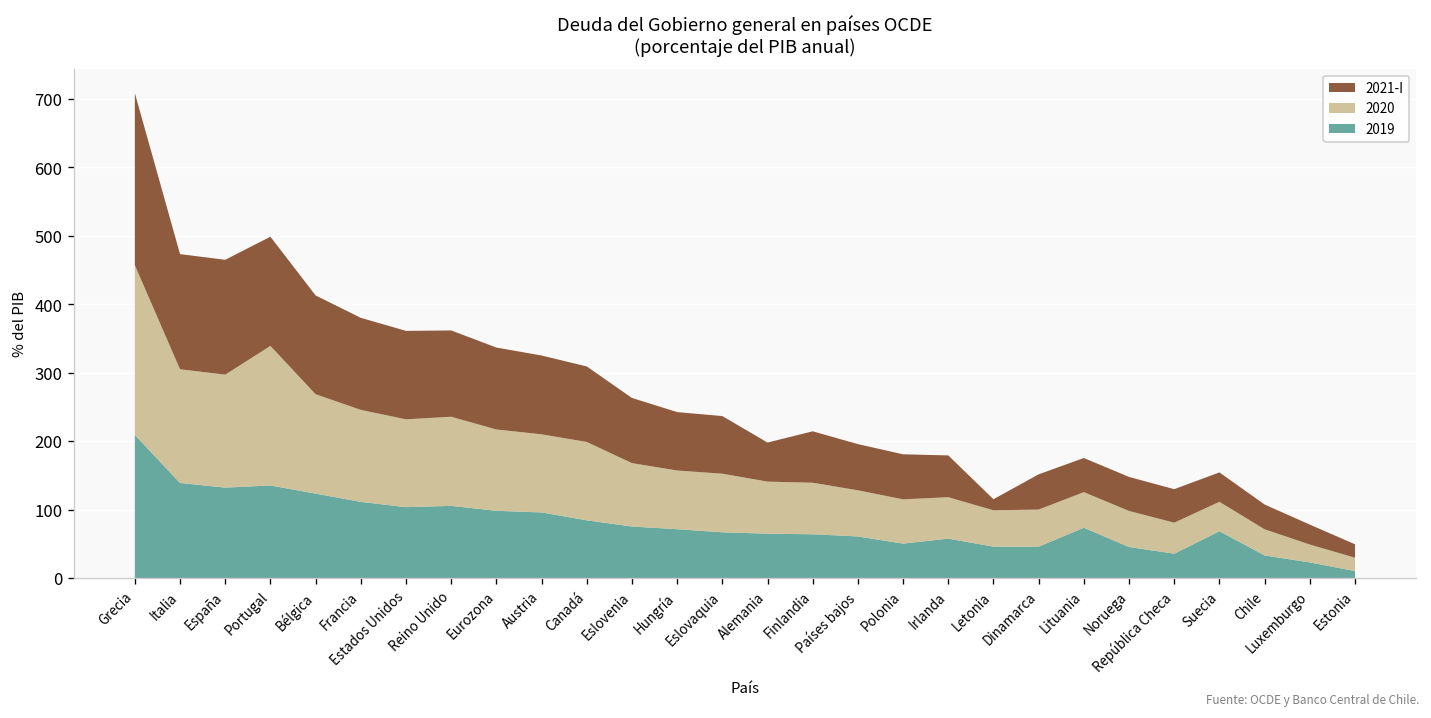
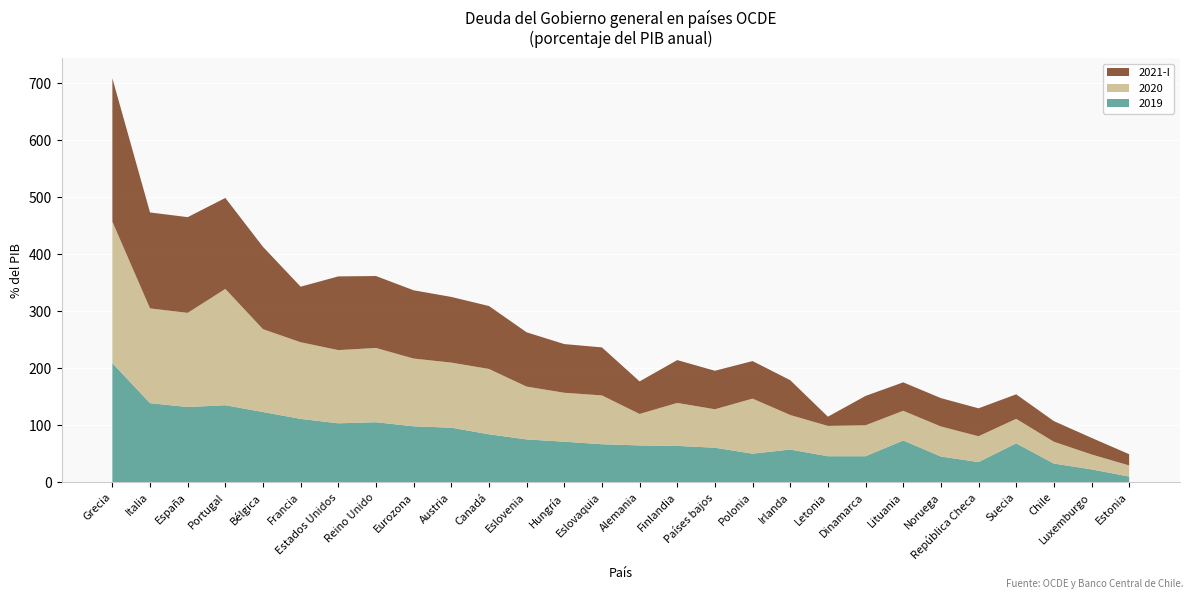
  {
    "2019": {
      "Grecia": 210,
      "Italia": 140,
      "España": 130,
      "Portugal": 140,
      "Bélgica": 120,
      "Francia": 110,
      "Estados Unidos": 100,
      "Reino Unido": 110,
      "Eurozona": 100,
      "Austria": 100,
      "Canadá": 80,
      "Eslovenia": 80,
      "Hungría": 70,
      "Eslovaquia": 70,
      "Alemania": 60,
      "Finlandia": 60,
      "Países bajos": 60,
      "Polonia": 50,
      "Irlanda": 60,
      "Letonia": 50,
      "Dinamarca": 50,
      "Lituania": 70,
      "Noruega": 50,
      "República Checa": 40,
      "Suecia": 70,
      "Chile": 30,
      "Luxemburgo": 20,
      "Estonia": 10
    },
    "2020": {
      "Grecia": 250,
      "Italia": 170,
      "España": 170,
      "Portugal": 200,
      "Bélgica": 150,
      "Francia": 130,
      "Estados Unidos": 130,
      "Reino Unido": 130,
      "Eurozona": 120,
      "Austria": 110,
      "Canadá": 110,
      "Eslovenia": 90,
      "Hungría": 90,
      "Eslovaquia": 90,
-     "Alemania": 80,
+     "Alemania": 60,
      "Finlandia": 80,
      "Países bajos": 70,
-     "Polonia": 60,
+     "Polonia": 100,
      "Irlanda": 60,
      "Letonia": 50,
      "Dinamarca": 50,
      "Lituania": 50,
      "Noruega": 50,
      "República Checa": 50,
      "Suecia": 40,
      "Chile": 40,
      "Luxemburgo": 30,
      "Estonia": 20
    },
    "2021-I": {
      "Grecia": 250,
      "Italia": 170,
      "España": 170,
      "Portugal": 160,
      "Bélgica": 140,
-     "Francia": 130,
+     "Francia": 100,
      "Estados Unidos": 130,
      "Reino Unido": 130,
      "Eurozona": 120,
      "Austria": 120,
      "Canadá": 110,
      "Eslovenia": 100,
      "Hungría": 90,
      "Eslovaquia": 80,
      "Alemania": 60,
      "Finlandia": 80,
      "Países bajos": 70,
      "Polonia": 70,
      "Irlanda": 60,
      "Letonia": 20,
      "Dinamarca": 50,
      "Lituania": 50,
      "Noruega": 50,
      "República Checa": 50,
      "Suecia": 40,
      "Chile": 40,
      "Luxemburgo": 30,
      "Estonia": 20
    }
  }
